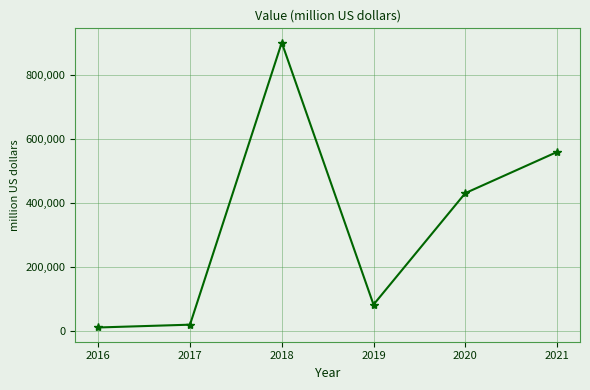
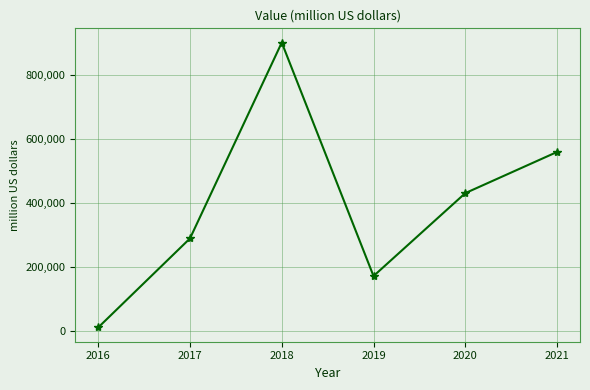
  {
    "2016": "10,000",
-   "2017": "20,000",
+   "2017": "290,000",
    "2018": "900,000",
-   "2019": "80,000",
+   "2019": "170,000",
    "2020": "430,000",
    "2021": "560,000"
  }
